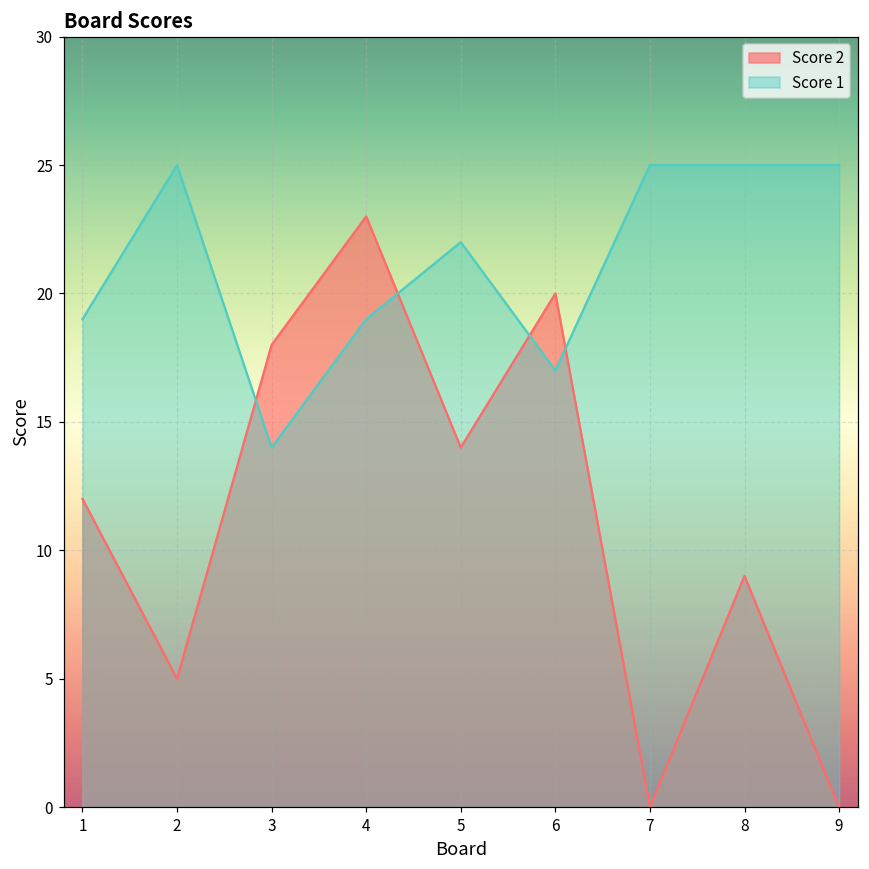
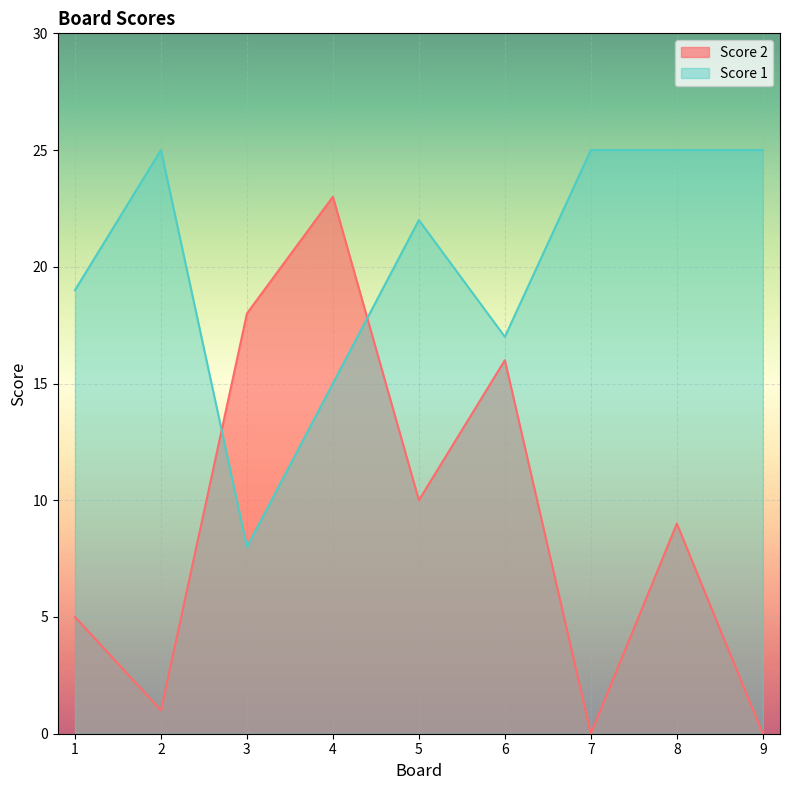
  {
    "Score 2": {
-     "1": 12,
-     "2": 5,
+     "1": 5,
+     "2": 1,
      "3": 18,
      "4": 23,
-     "5": 14,
-     "6": 20,
+     "5": 10,
+     "6": 16,
      "7": 0,
      "8": 9,
      "9": 0
    },
    "Score 1": {
      "1": 19,
      "2": 25,
-     "3": 14,
-     "4": 19,
+     "3": 8,
+     "4": 15,
      "5": 22,
      "6": 17,
      "7": 25,
      "8": 25,
      "9": 25
    }
  }
